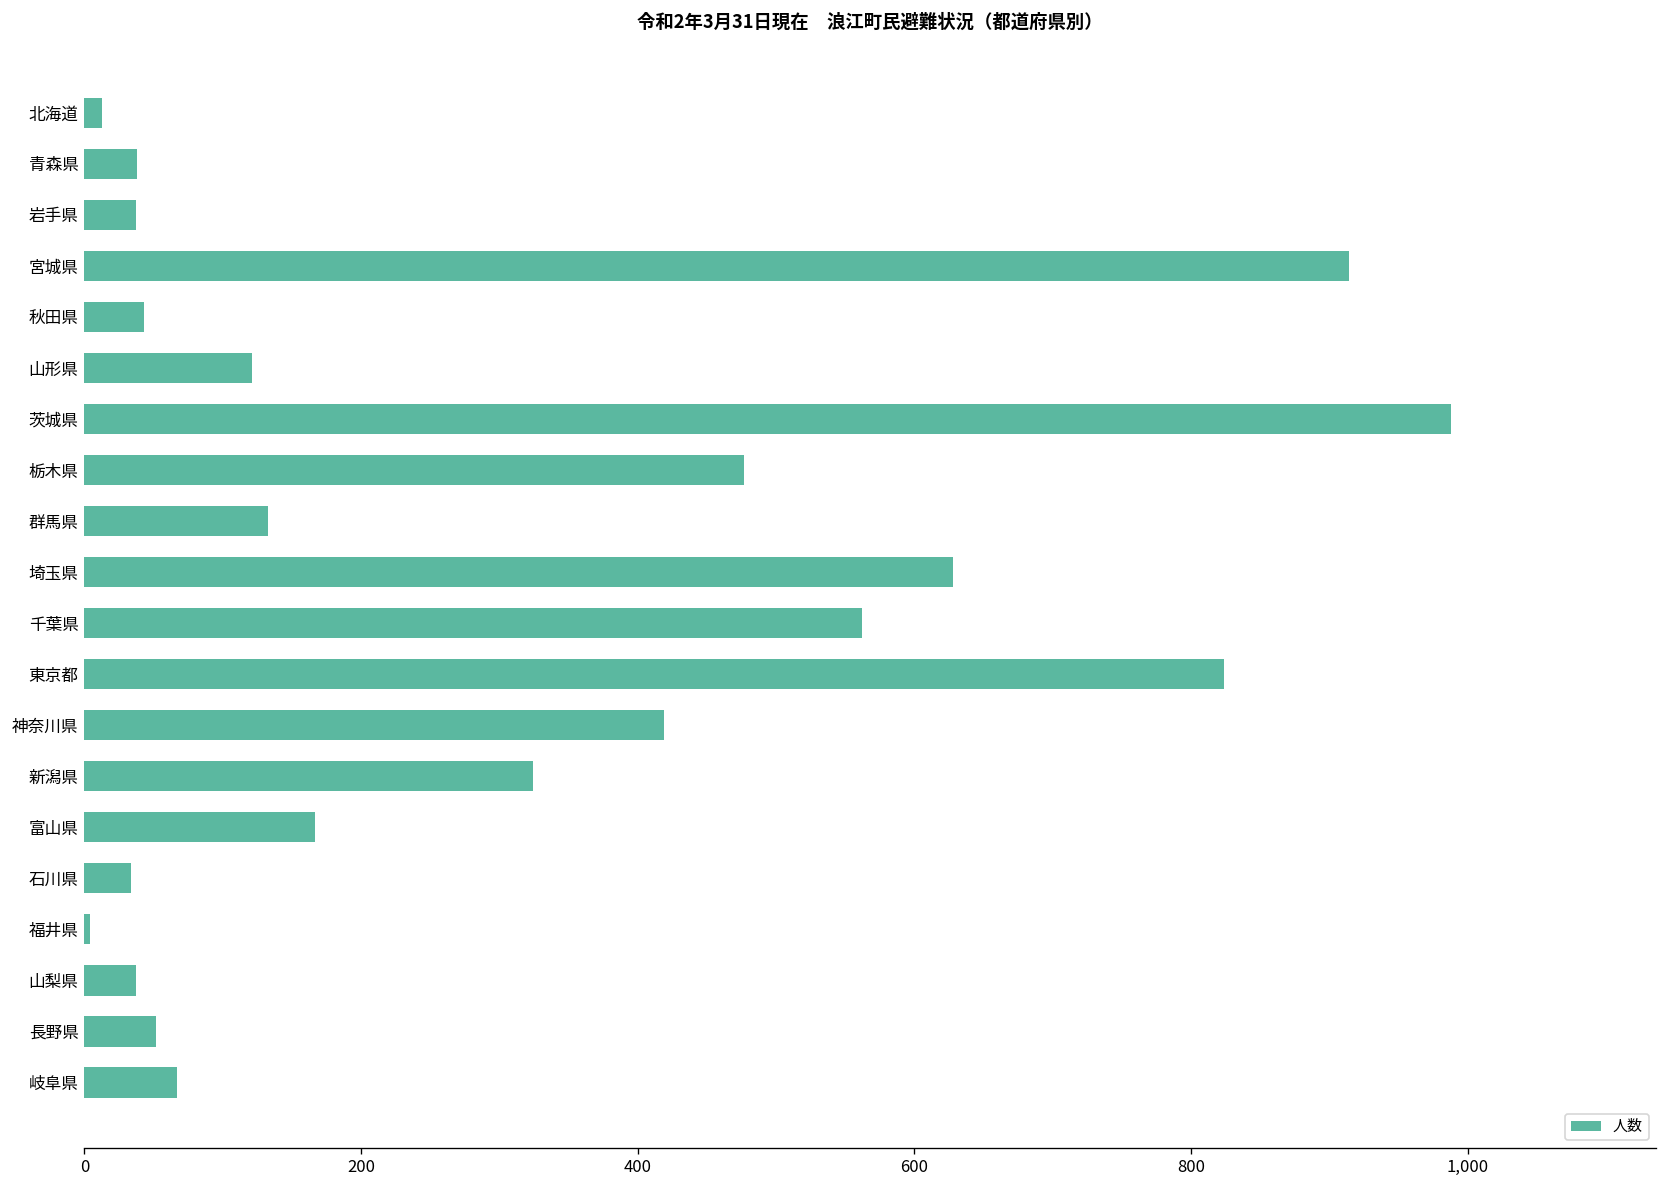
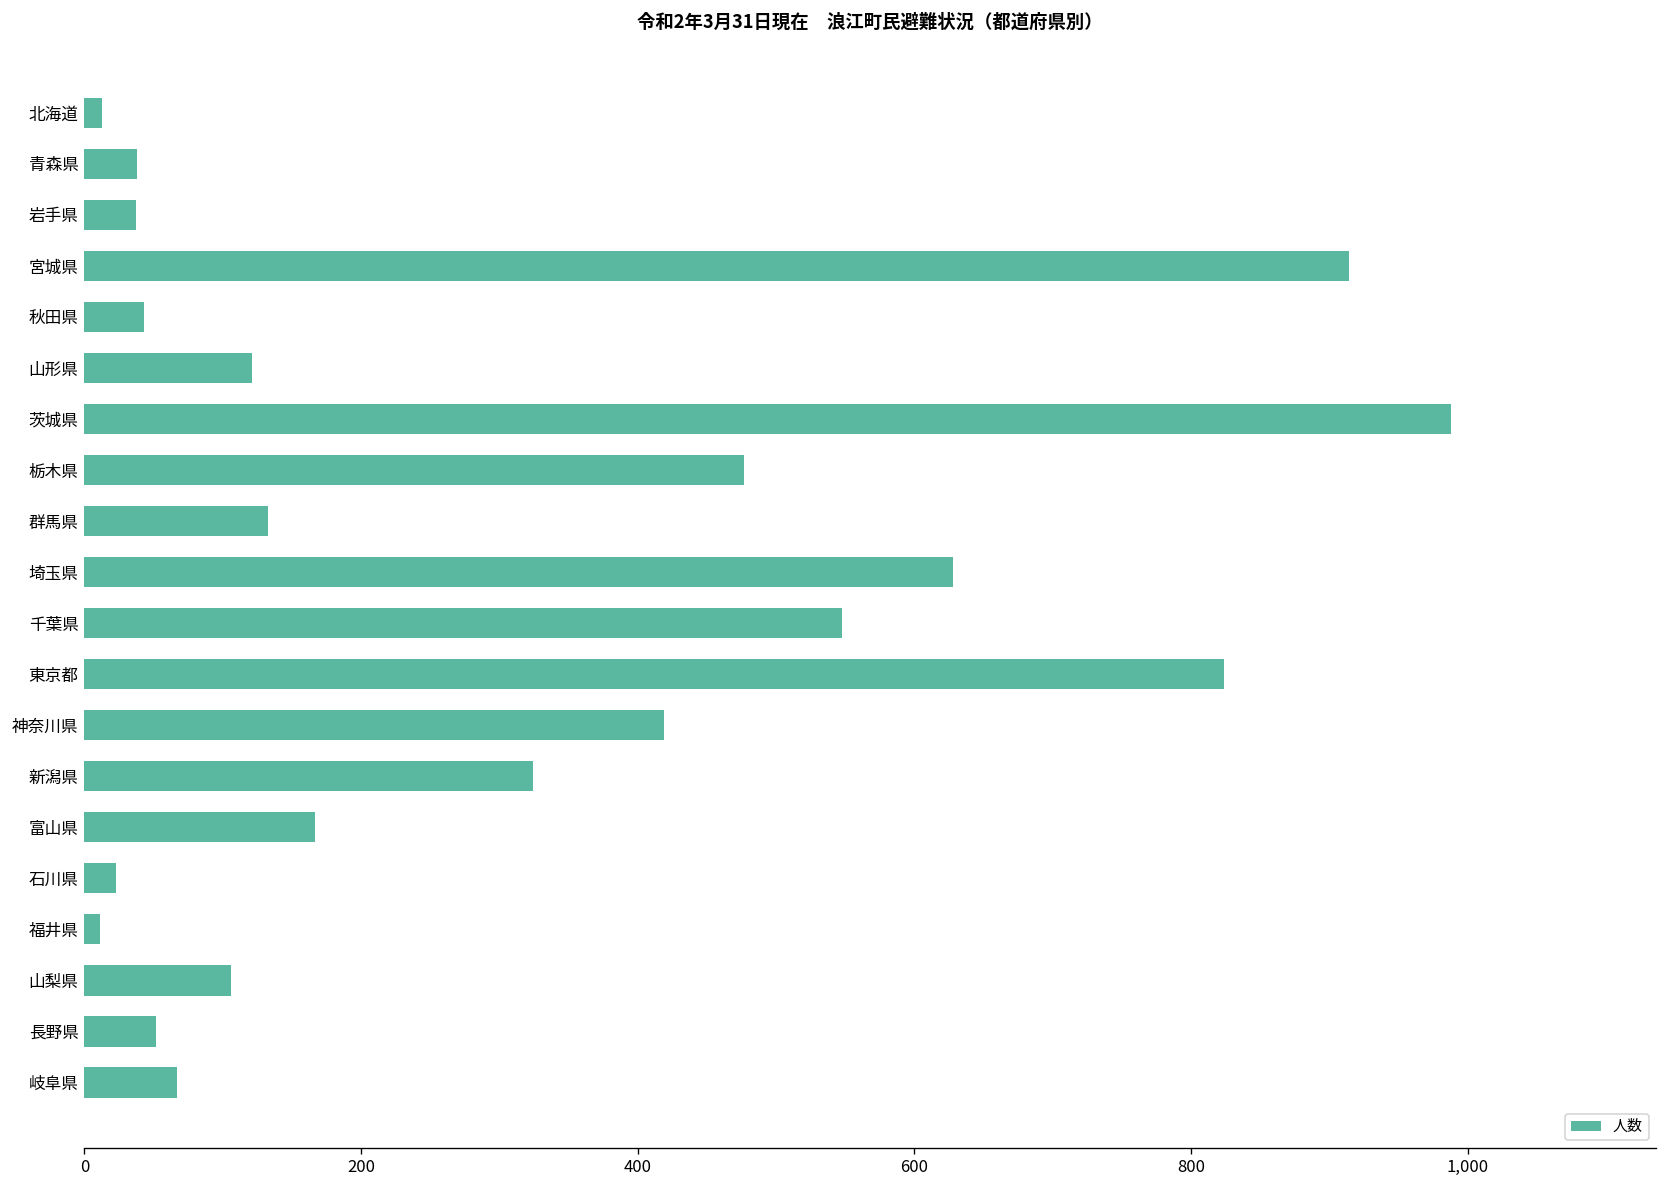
  {
    "北海道": 13,
    "青森県": 38,
    "岩手県": 37,
    "宮城県": 914,
    "秋田県": 43,
    "山形県": 121,
    "茨城県": 988,
    "栃木県": 477,
    "群馬県": 133,
    "埼玉県": 628,
-   "千葉県": 562,
+   "千葉県": 548,
    "東京都": 824,
    "神奈川県": 419,
    "新潟県": 324,
    "富山県": 167,
-   "石川県": 34,
-   "福井県": 4,
-   "山梨県": 37,
+   "石川県": 23,
+   "福井県": 11,
+   "山梨県": 106,
    "長野県": 52,
    "岐阜県": 67
  }
